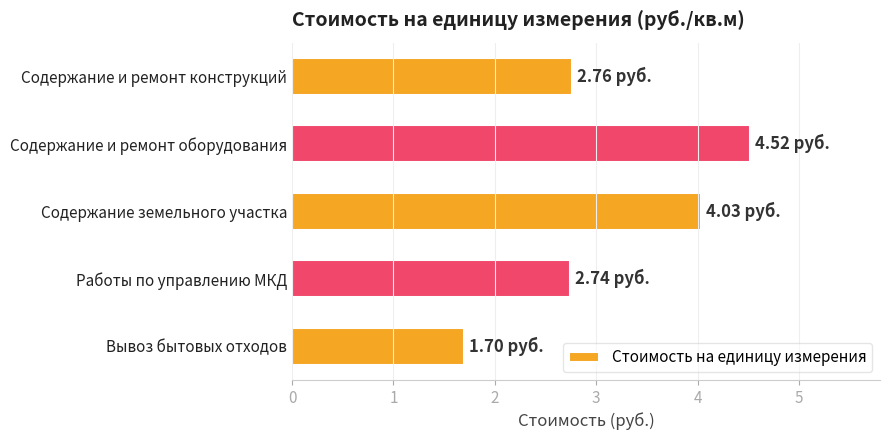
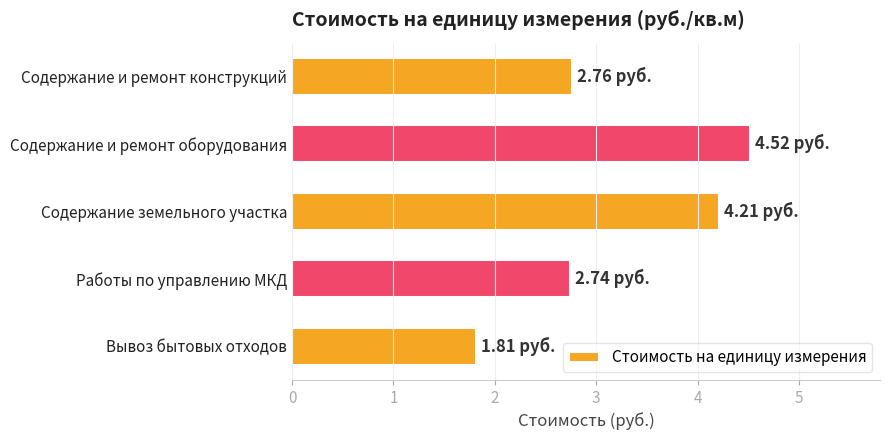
  {
    "Содержание и ремонт конструкций": 2.76,
    "Содержание и ремонт оборудования": 4.52,
-   "Содержание земельного участка": 4.03,
+   "Содержание земельного участка": 4.21,
    "Работы по управлению МКД": 2.74,
-   "Вывоз бытовых отходов": 1.70
+   "Вывоз бытовых отходов": 1.81
  }
